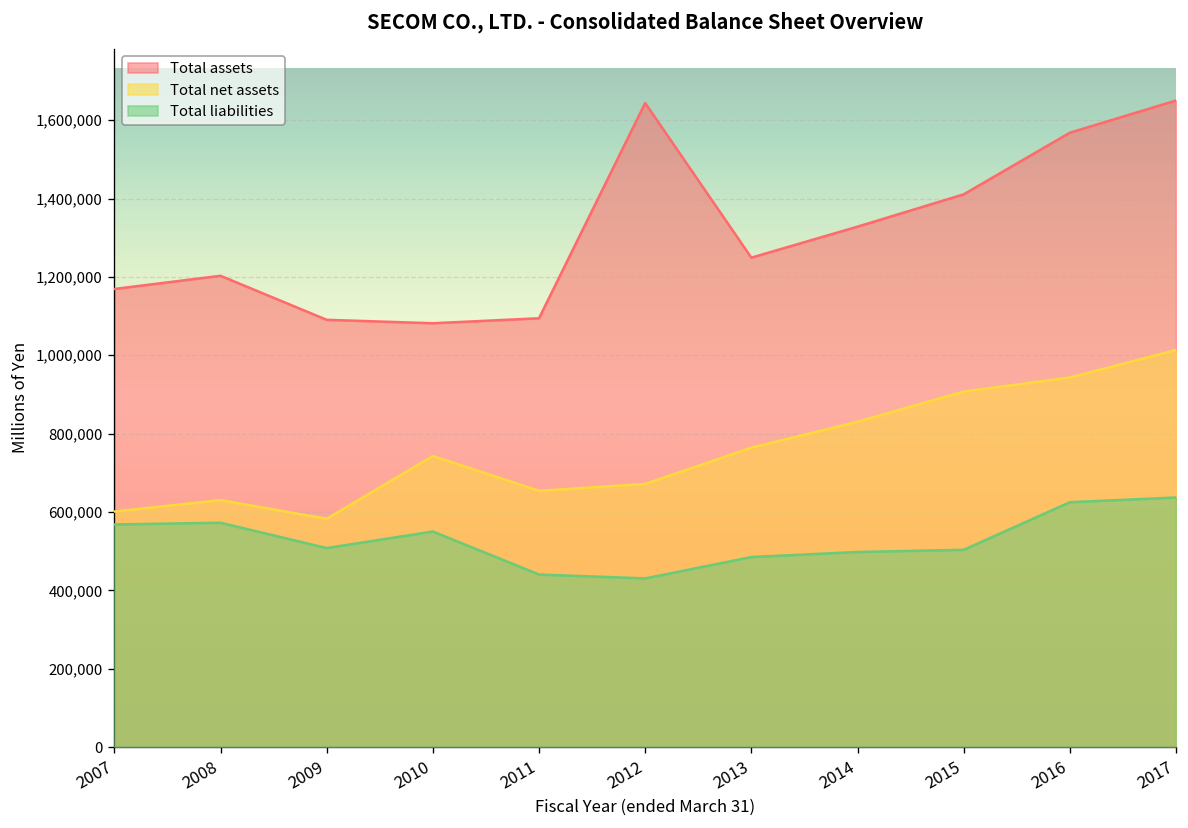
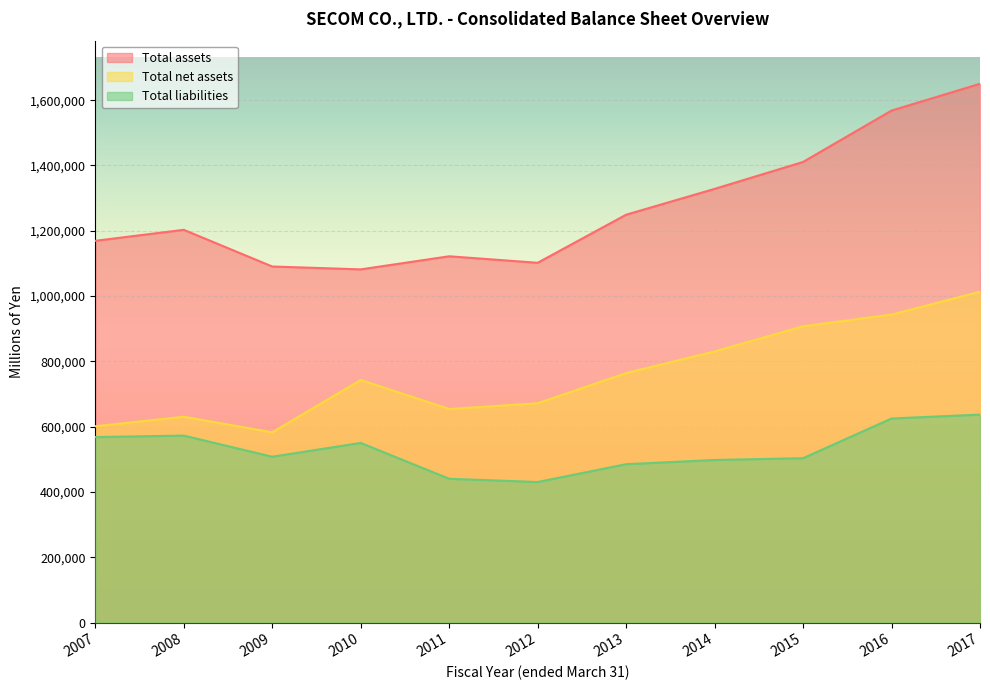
  {
    "Total assets": {
      "2007": "1,170,000",
      "2008": "1,200,000",
      "2009": "1,090,000",
      "2010": "1,080,000",
-     "2011": "1,090,000",
-     "2012": "1,640,000",
+     "2011": "1,120,000",
+     "2012": "1,100,000",
      "2013": "1,250,000",
      "2014": "1,330,000",
      "2015": "1,410,000",
      "2016": "1,570,000",
      "2017": "1,650,000"
    },
    "Total net assets": {
      "2007": "600,000",
      "2008": "630,000",
      "2009": "580,000",
      "2010": "740,000",
      "2011": "650,000",
      "2012": "670,000",
      "2013": "760,000",
      "2014": "830,000",
      "2015": "910,000",
      "2016": "940,000",
      "2017": "1,010,000"
    },
    "Total liabilities": {
      "2007": "570,000",
      "2008": "570,000",
      "2009": "510,000",
      "2010": "550,000",
      "2011": "440,000",
      "2012": "430,000",
      "2013": "480,000",
      "2014": "500,000",
      "2015": "500,000",
      "2016": "620,000",
      "2017": "640,000"
    }
  }
